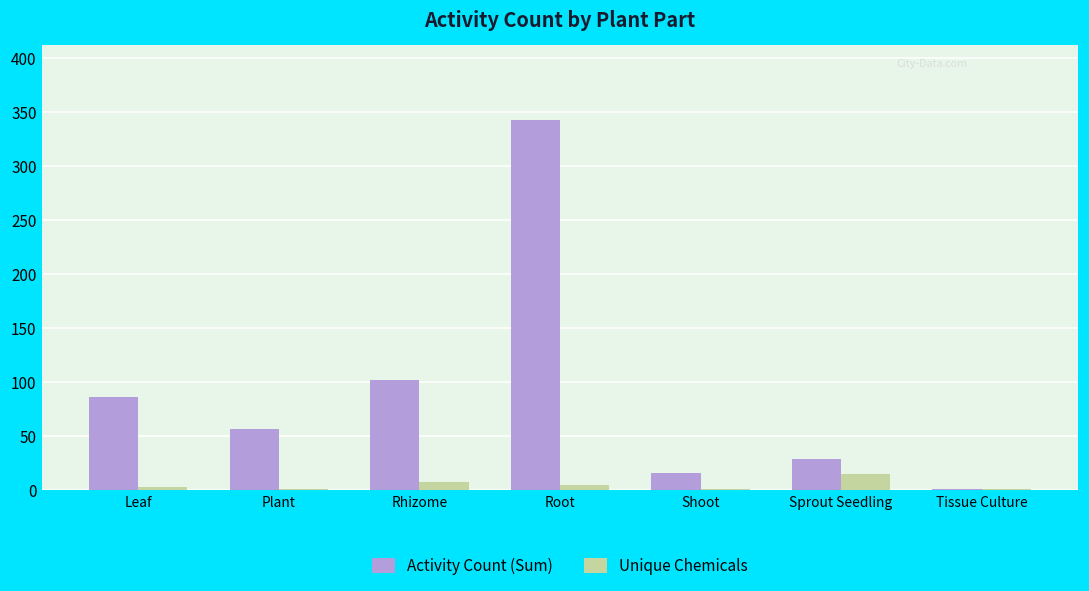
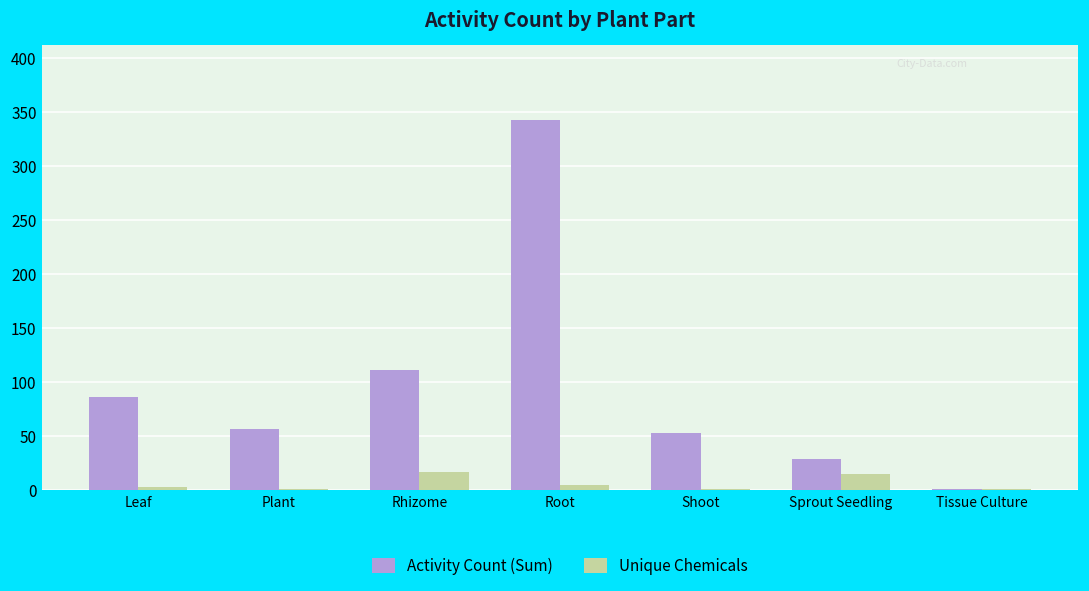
  {
    "Activity Count (Sum)": {
      "Leaf": 90,
      "Plant": 60,
-     "Rhizome": 100,
+     "Rhizome": 110,
      "Root": 340,
-     "Shoot": 20,
+     "Shoot": 50,
      "Sprout Seedling": 30
    },
    "Unique Chemicals": {
      "Leaf": 0,
-     "Rhizome": 10,
+     "Rhizome": 20,
      "Root": 10,
      "Sprout Seedling": 20
    }
  }
